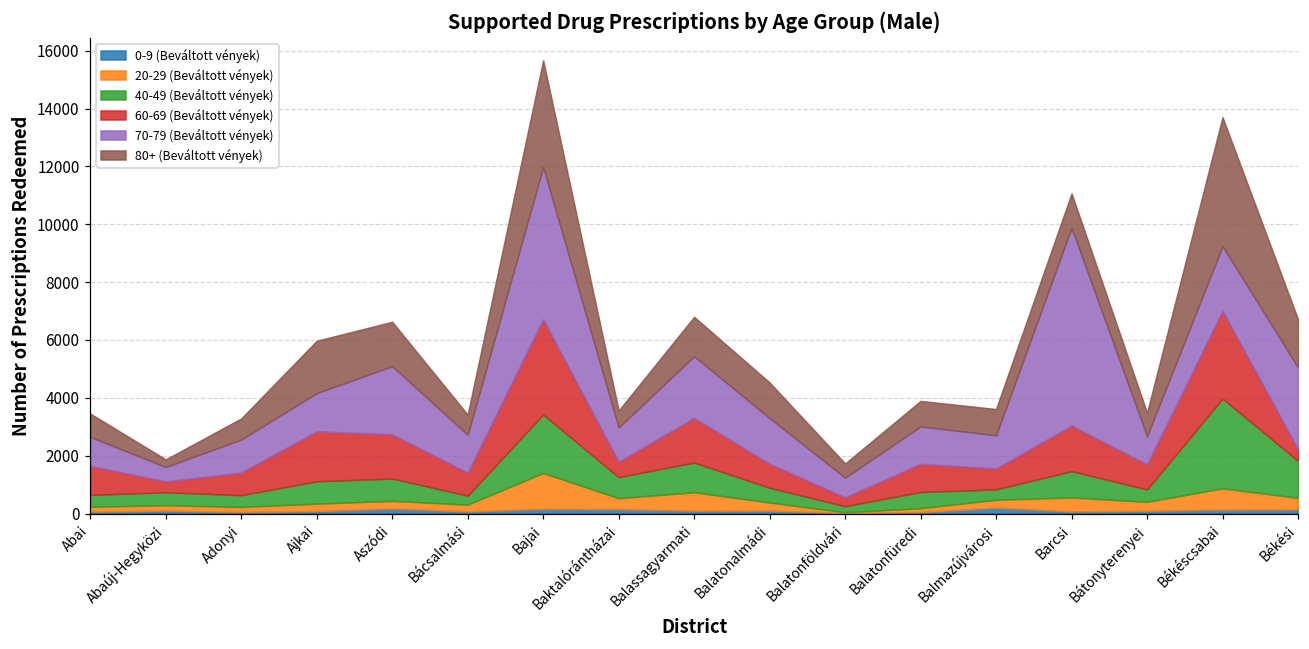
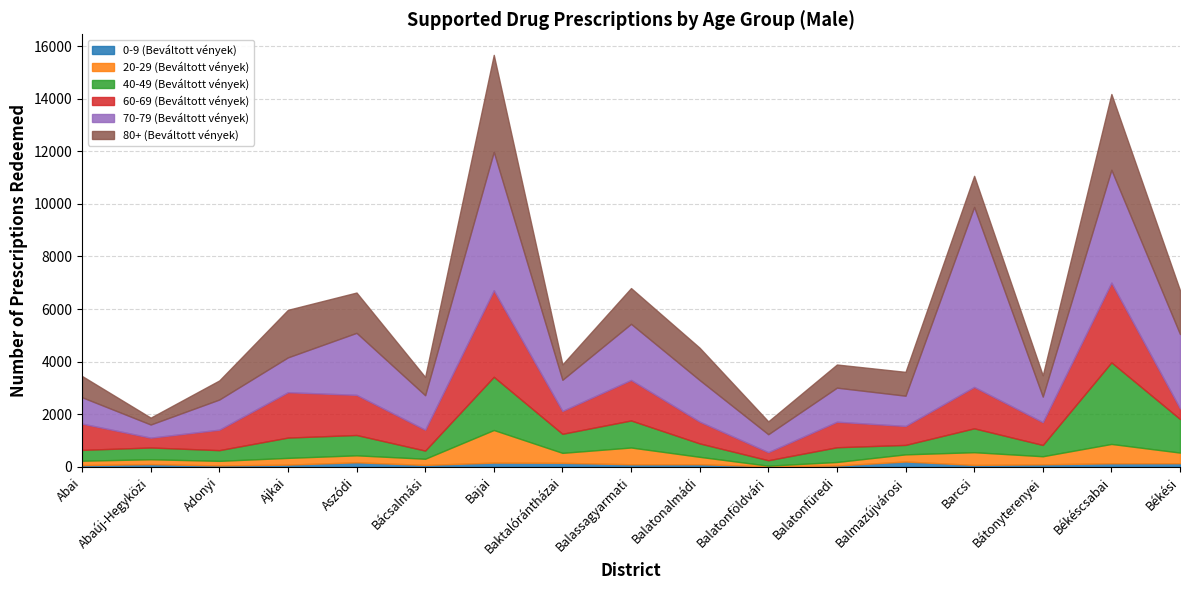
  {
    "0-9 (Beváltott vények)": {
      "Abaúj-Hegyközi": 100,
      "Aszódi": 200,
      "Bajai": 200,
      "Baktalórántházai": 200,
      "Balassagyarmati": 100,
      "Balatonalmádi": 100,
      "Balmazújvárosi": 200,
      "Békéscsabai": 100,
      "Békési": 100
    },
    "20-29 (Beváltott vények)": {
      "Abai": 200,
      "Abaúj-Hegyközi": 200,
      "Adonyi": 200,
      "Ajkai": 300,
      "Aszódi": 300,
      "Bácsalmási": 200,
      "Bajai": 1200,
      "Baktalórántházai": 400,
      "Balassagyarmati": 600,
      "Balatonalmádi": 300,
      "Balatonfüredi": 100,
      "Balmazújvárosi": 300,
      "Barcsi": 500,
      "Bátonyterenyei": 300,
      "Békéscsabai": 700,
      "Békési": 400
    },
    "40-49 (Beváltott vények)": {
      "Abai": 400,
      "Abaúj-Hegyközi": 400,
      "Adonyi": 400,
      "Ajkai": 800,
      "Aszódi": 800,
      "Bácsalmási": 300,
      "Bajai": 2000,
      "Baktalórántházai": 700,
      "Balassagyarmati": 1000,
      "Balatonalmádi": 500,
      "Balatonföldvári": 200,
      "Balatonfüredi": 600,
      "Balmazújvárosi": 400,
      "Barcsi": 900,
      "Bátonyterenyei": 400,
      "Békéscsabai": 3100,
      "Békési": 1300
    },
    "60-69 (Beváltott vények)": {
      "Abai": 1000,
      "Abaúj-Hegyközi": 400,
      "Adonyi": 800,
      "Ajkai": 1700,
      "Aszódi": 1500,
      "Bácsalmási": 800,
      "Bajai": 3300,
-     "Baktalórántházai": 500,
+     "Baktalórántházai": 900,
      "Balassagyarmati": 1500,
      "Balatonalmádi": 800,
      "Balatonföldvári": 300,
      "Balatonfüredi": 1000,
      "Balmazújvárosi": 700,
      "Barcsi": 1600,
      "Bátonyterenyei": 900,
      "Békéscsabai": 3000,
      "Békési": 400
    },
    "70-79 (Beváltott vények)": {
      "Abai": 1000,
      "Abaúj-Hegyközi": 500,
      "Adonyi": 1100,
      "Ajkai": 1300,
      "Aszódi": 2400,
      "Bácsalmási": 1300,
      "Bajai": 5300,
      "Baktalórántházai": 1200,
      "Balassagyarmati": 2100,
      "Balatonalmádi": 1600,
      "Balatonföldvári": 700,
      "Balatonfüredi": 1300,
      "Balmazújvárosi": 1200,
      "Barcsi": 6800,
      "Bátonyterenyei": 1000,
-     "Békéscsabai": 2200,
+     "Békéscsabai": 4300,
      "Békési": 2800
    },
    "80+ (Beváltott vények)": {
      "Abai": 800,
      "Abaúj-Hegyközi": 300,
      "Adonyi": 700,
      "Ajkai": 1800,
      "Aszódi": 1500,
      "Bácsalmási": 700,
      "Bajai": 3700,
      "Baktalórántházai": 600,
      "Balassagyarmati": 1400,
      "Balatonalmádi": 1200,
      "Balatonföldvári": 500,
      "Balatonfüredi": 900,
      "Balmazújvárosi": 900,
      "Barcsi": 1200,
      "Bátonyterenyei": 800,
-     "Békéscsabai": 4500,
+     "Békéscsabai": 2900,
      "Békési": 1700
    }
  }
